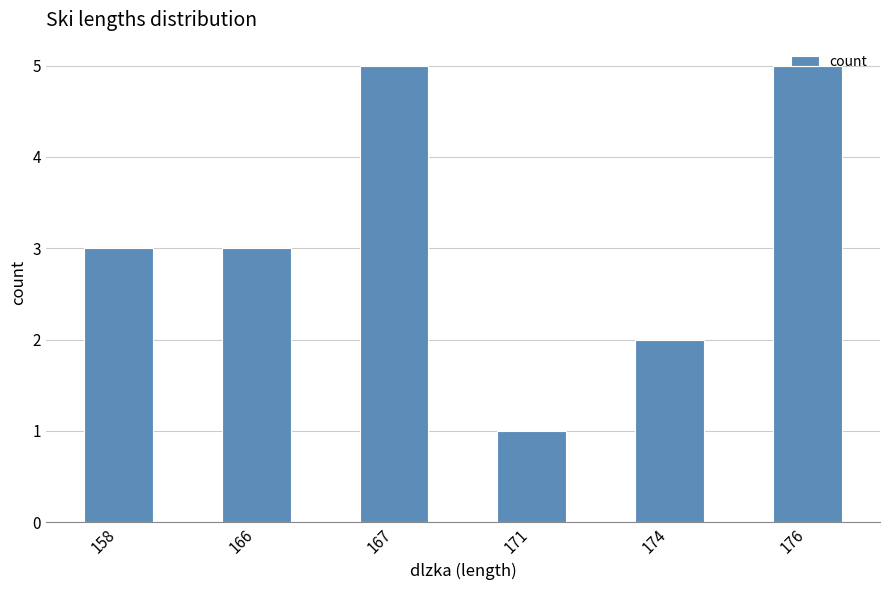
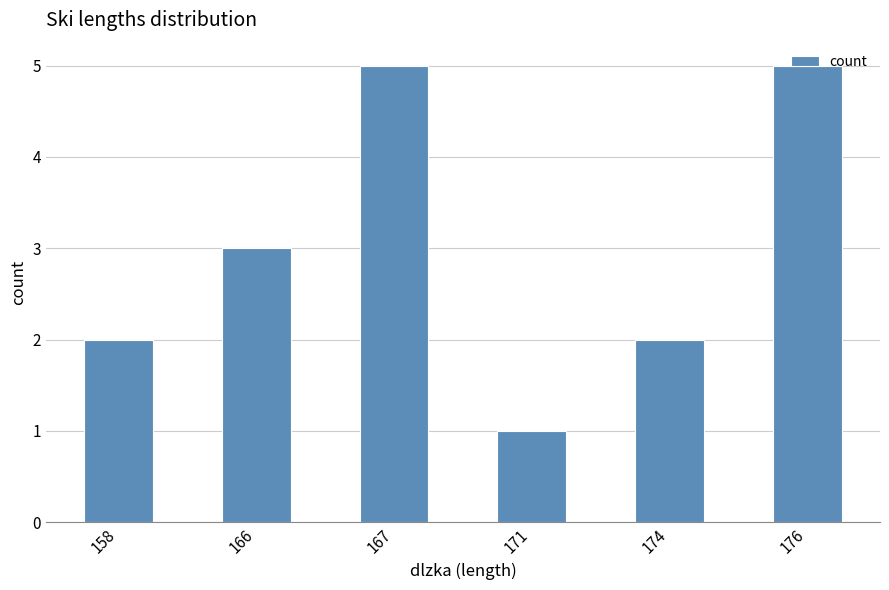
  {
-   "158": 3,
+   "158": 2,
    "166": 3,
    "167": 5,
    "171": 1,
    "174": 2,
    "176": 5
  }
